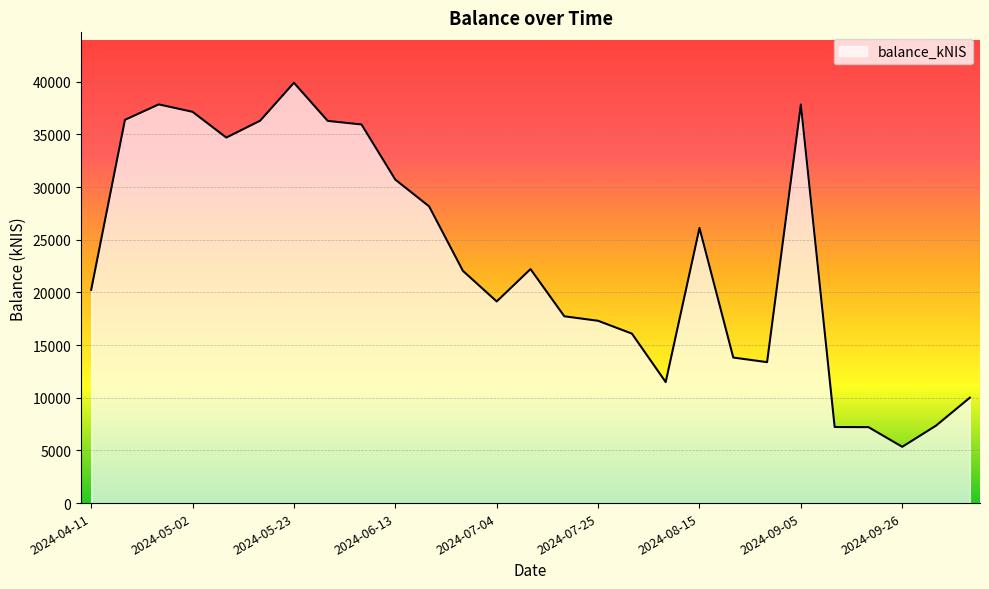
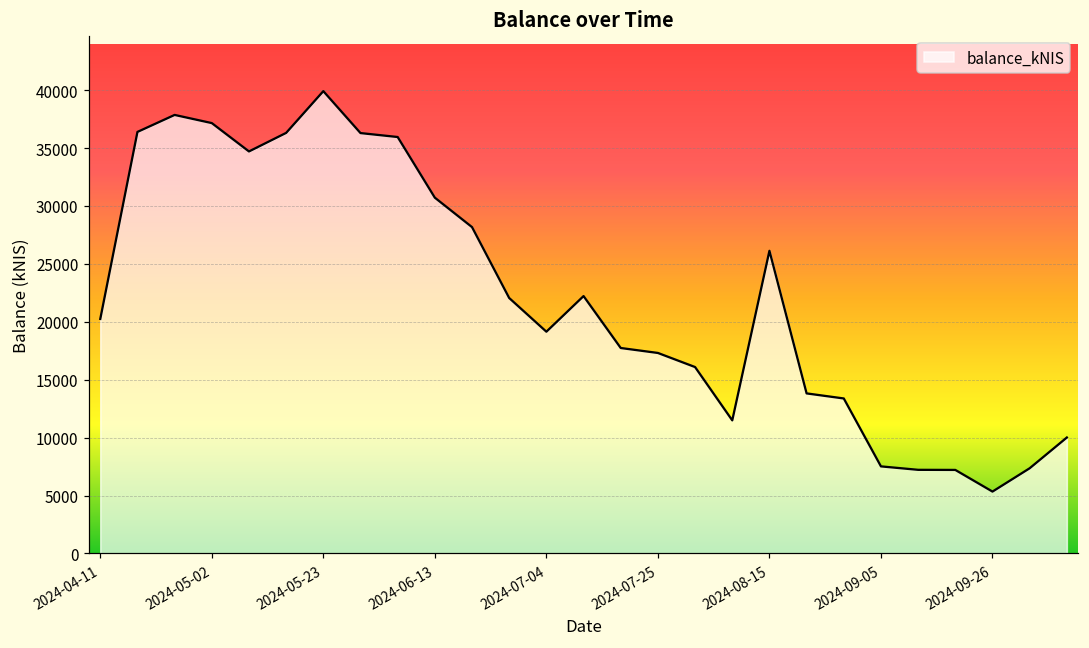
  {
    "2024-04-11": 20200,
    "2024-05-02": 37200,
    "2024-05-23": 39900,
    "2024-06-13": 30700,
    "2024-07-04": 19100,
    "2024-07-25": 17300,
    "2024-08-15": 26100,
-   "2024-09-05": 37800,
+   "2024-09-05": 7500,
    "2024-09-26": 5300
  }
